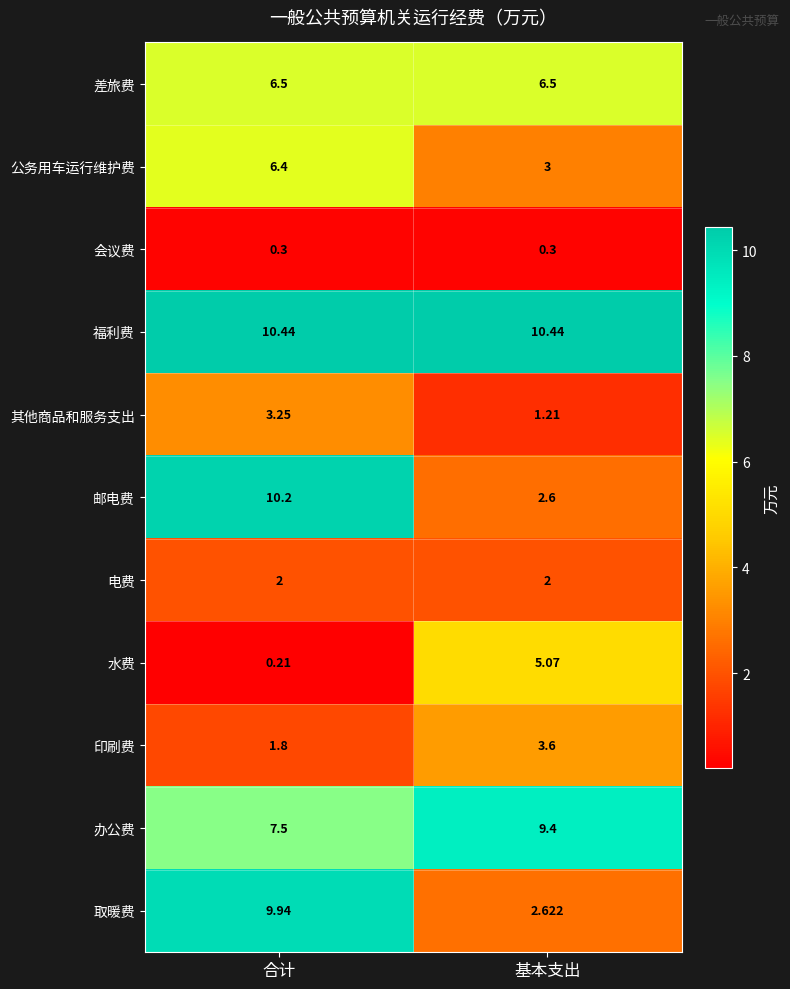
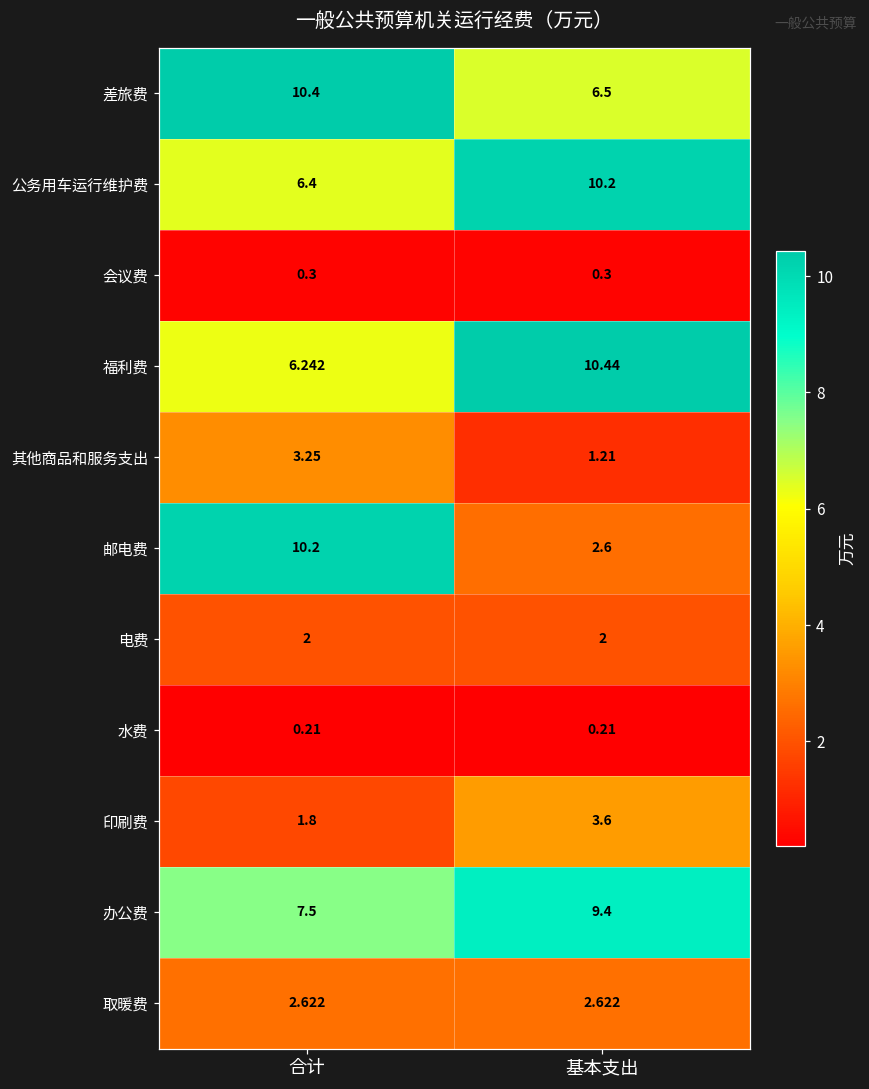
  {
    "差旅费": {
-     "合计": 6.5,
+     "合计": 10.4,
      "基本支出": 6.5
    },
    "公务用车运行维护费": {
      "合计": 6.4,
-     "基本支出": 3
+     "基本支出": 10.2
    },
    "会议费": {
      "合计": 0.3,
      "基本支出": 0.3
    },
    "福利费": {
-     "合计": 10.44,
+     "合计": 6.242,
      "基本支出": 10.44
    },
    "其他商品和服务支出": {
      "合计": 3.25,
      "基本支出": 1.21
    },
    "邮电费": {
      "合计": 10.2,
      "基本支出": 2.6
    },
    "电费": {
      "合计": 2,
      "基本支出": 2
    },
    "水费": {
      "合计": 0.21,
-     "基本支出": 5.07
+     "基本支出": 0.21
    },
    "印刷费": {
      "合计": 1.8,
      "基本支出": 3.6
    },
    "办公费": {
      "合计": 7.5,
      "基本支出": 9.4
    },
    "取暖费": {
-     "合计": 9.94,
+     "合计": 2.622,
      "基本支出": 2.622
    }
  }
